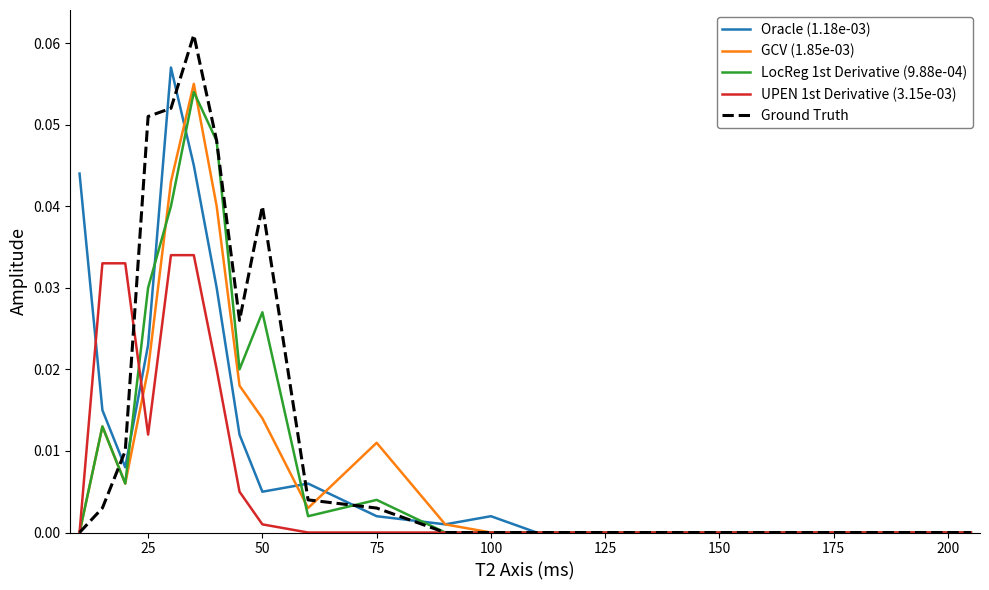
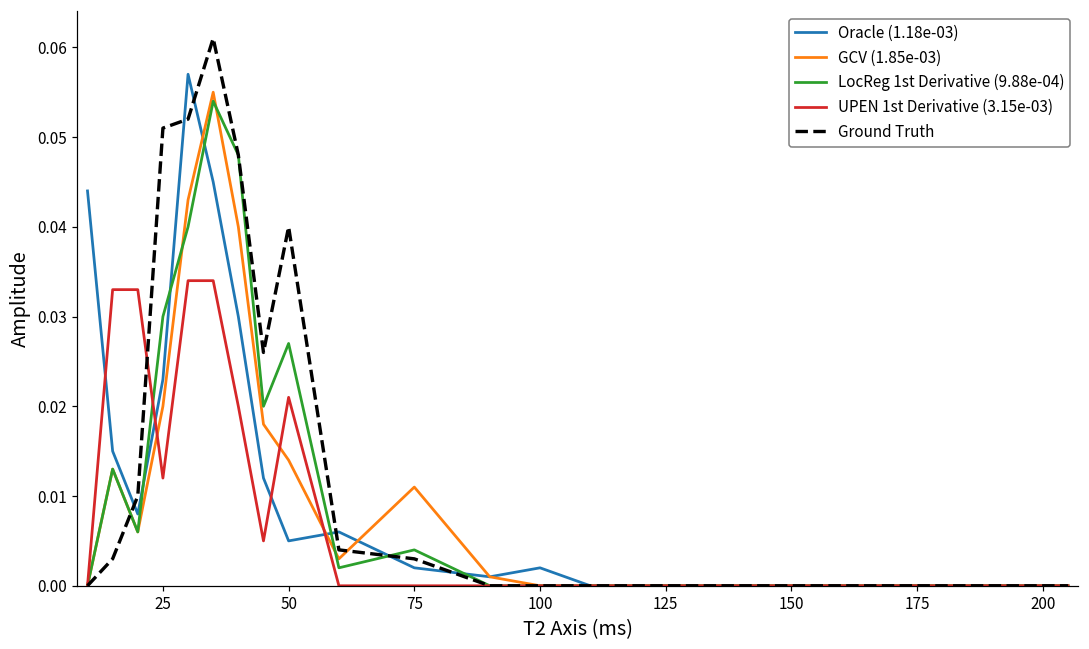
  {
    "Oracle (1.18e-03)": {
      "25": 0.023,
      "50": 0.005,
      "75": 0.002,
      "100": 0.002
    },
    "GCV (1.85e-03)": {
      "25": 0.020,
      "50": 0.014,
      "75": 0.011
    },
    "LocReg 1st Derivative (9.88e-04)": {
      "25": 0.030,
      "50": 0.027,
      "75": 0.004
    },
    "UPEN 1st Derivative (3.15e-03)": {
      "25": 0.012,
-     "50": 0.001,
+     "50": 0.021,
      "75": 0.000
    },
    "Ground Truth": {
      "25": 0.051,
      "50": 0.040,
      "75": 0.003
    }
  }
